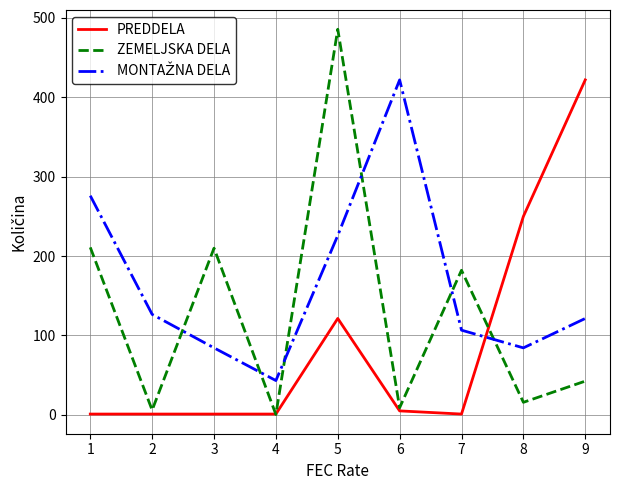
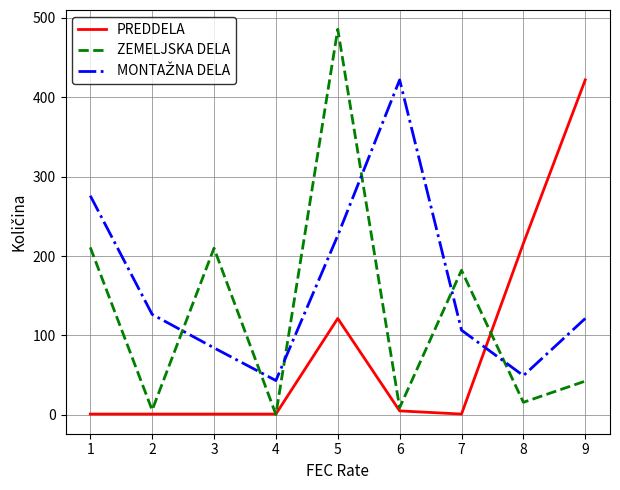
  {
    "PREDDELA": {
      "1": 0,
      "2": 0,
      "3": 0,
      "5": 120,
      "6": 10,
      "7": 0,
-     "8": 250,
+     "8": 220,
      "9": 420
    },
    "ZEMELJSKA DELA": {
      "1": 210,
      "2": 10,
      "3": 210,
      "5": 490,
      "6": 10,
      "7": 180,
      "8": 20,
      "9": 40
    },
    "MONTAŽNA DELA": {
      "1": 280,
      "2": 130,
      "3": 80,
      "4": 40,
      "5": 230,
      "6": 420,
      "7": 110,
-     "8": 80,
+     "8": 50,
      "9": 120
    }
  }
